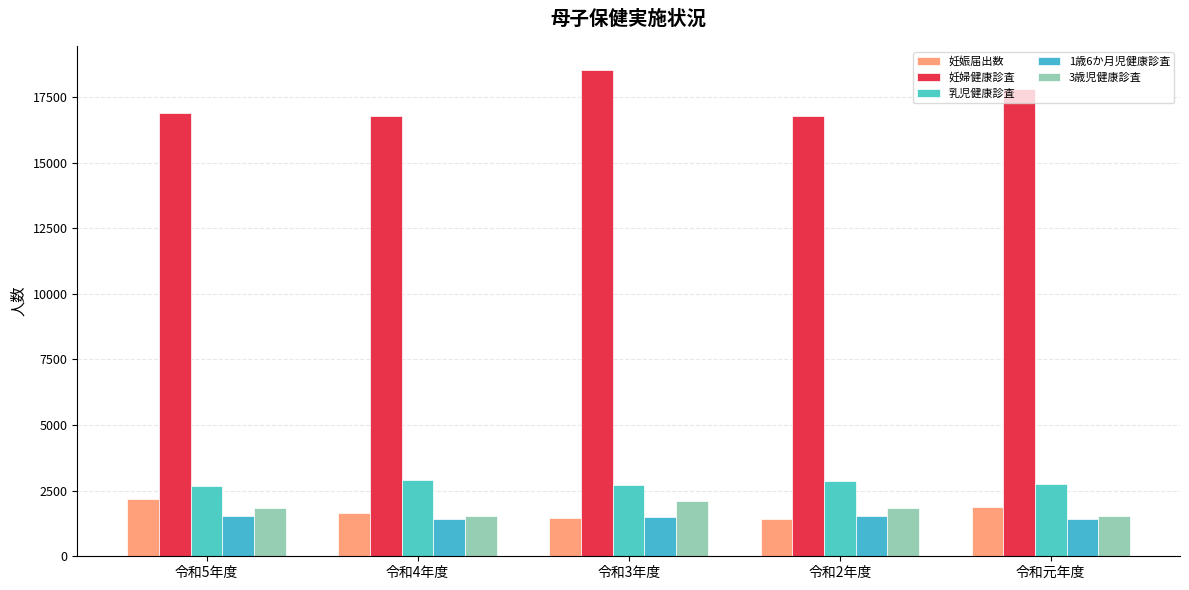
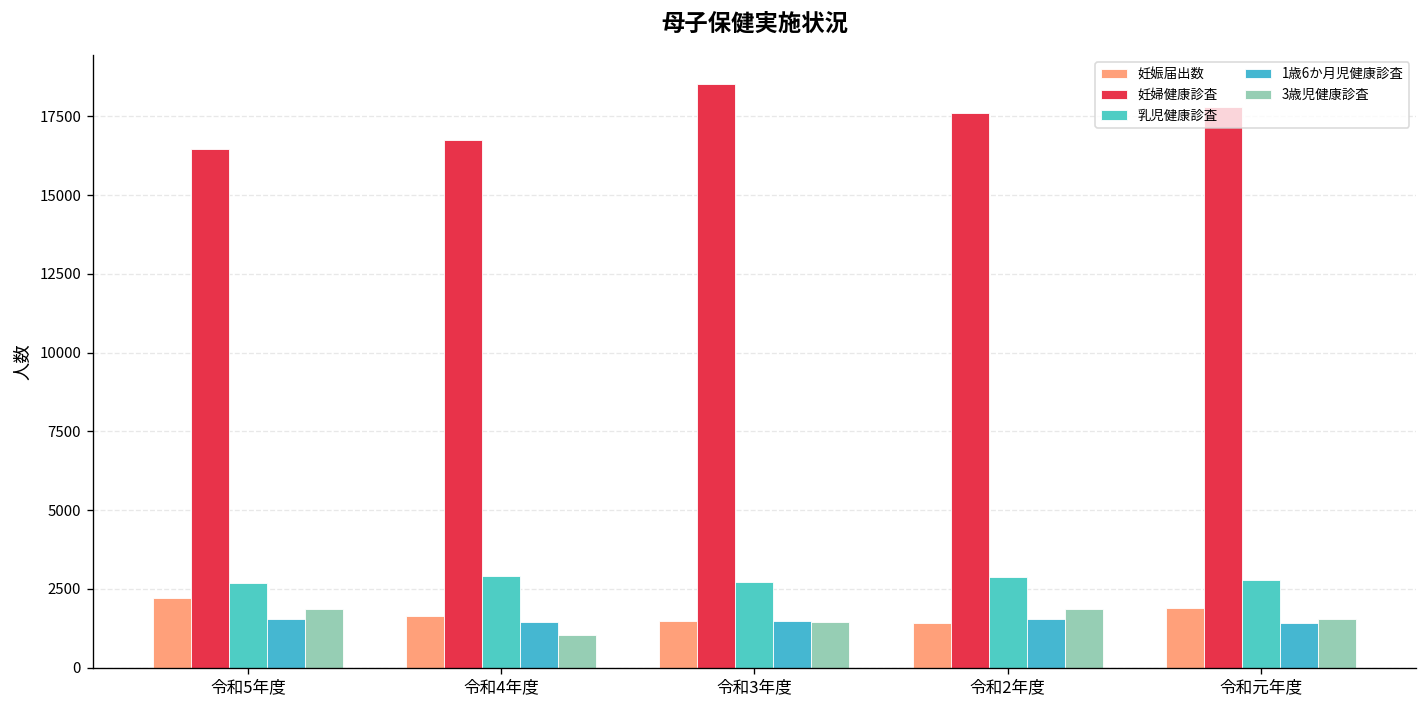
  {
    "妊娠届出数": {
      "令和5年度": 2200,
      "令和4年度": 1700,
      "令和3年度": 1500,
      "令和2年度": 1400,
      "令和元年度": 1900
    },
    "妊婦健康診査": {
-     "令和5年度": 16900,
+     "令和5年度": 16500,
      "令和4年度": 16800,
      "令和3年度": 18500,
-     "令和2年度": 16800
+     "令和2年度": 17600
    },
    "3歳児健康診査": {
      "令和5年度": 1900,
-     "令和4年度": 1600,
-     "令和3年度": 2100,
+     "令和4年度": 1000,
+     "令和3年度": 1500,
      "令和2年度": 1900,
      "令和元年度": 1500
    }
  }
